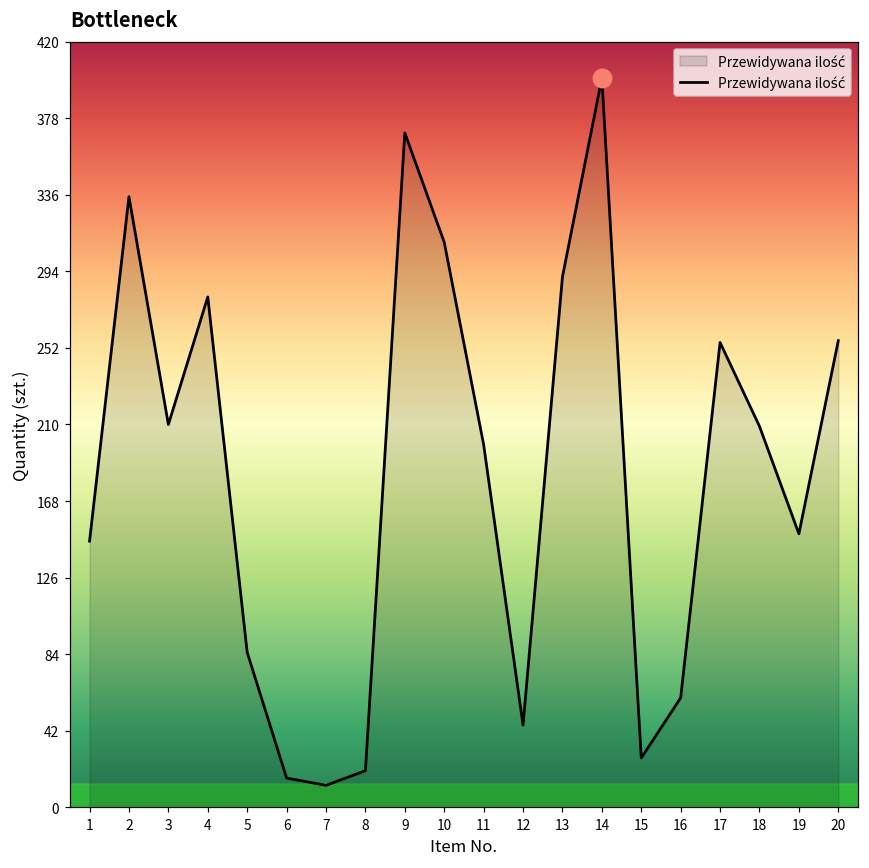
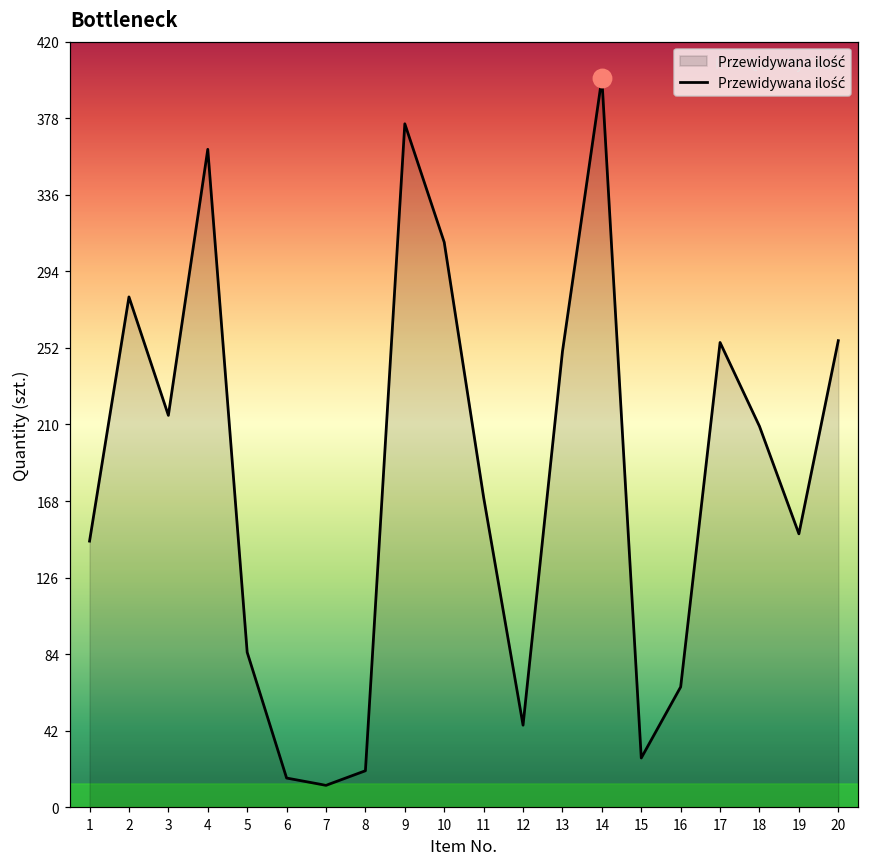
  {
    "Przewidywana ilość": {
      "1": 146,
-     "2": 335,
-     "3": 210,
-     "4": 280,
+     "2": 280,
+     "3": 215,
+     "4": 361,
      "5": 85,
      "6": 16,
      "8": 20,
-     "9": 370,
+     "9": 375,
      "10": 310,
-     "11": 199,
+     "11": 170,
      "12": 45,
-     "13": 291,
+     "13": 250,
      "15": 27,
-     "16": 60,
+     "16": 66,
      "17": 255,
      "18": 209,
      "19": 150,
      "20": 256
    }
  }
